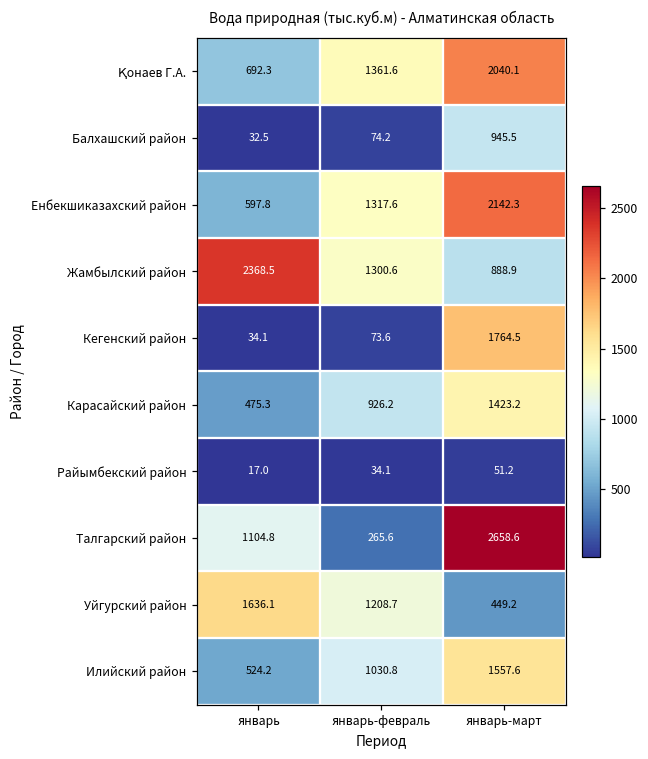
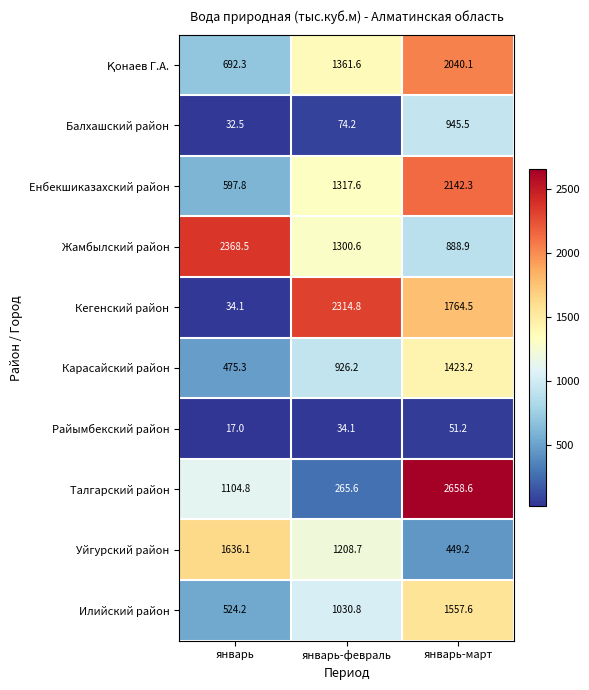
  {
    "Қонаев Г.А.": {
      "январь": 692.3,
      "январь-февраль": 1361.6,
      "январь-март": 2040.1
    },
    "Балхашский район": {
      "январь": 32.5,
      "январь-февраль": 74.2,
      "январь-март": 945.5
    },
    "Енбекшиказахский район": {
      "январь": 597.8,
      "январь-февраль": 1317.6,
      "январь-март": 2142.3
    },
    "Жамбылский район": {
      "январь": 2368.5,
      "январь-февраль": 1300.6,
      "январь-март": 888.9
    },
    "Кегенский район": {
      "январь": 34.1,
-     "январь-февраль": 73.6,
+     "январь-февраль": 2314.8,
      "январь-март": 1764.5
    },
    "Карасайский район": {
      "январь": 475.3,
      "январь-февраль": 926.2,
      "январь-март": 1423.2
    },
    "Райымбекский район": {
      "январь": 17.0,
      "январь-февраль": 34.1,
      "январь-март": 51.2
    },
    "Талгарский район": {
      "январь": 1104.8,
      "январь-февраль": 265.6,
      "январь-март": 2658.6
    },
    "Уйгурский район": {
      "январь": 1636.1,
      "январь-февраль": 1208.7,
      "январь-март": 449.2
    },
    "Илийский район": {
      "январь": 524.2,
      "январь-февраль": 1030.8,
      "январь-март": 1557.6
    }
  }
